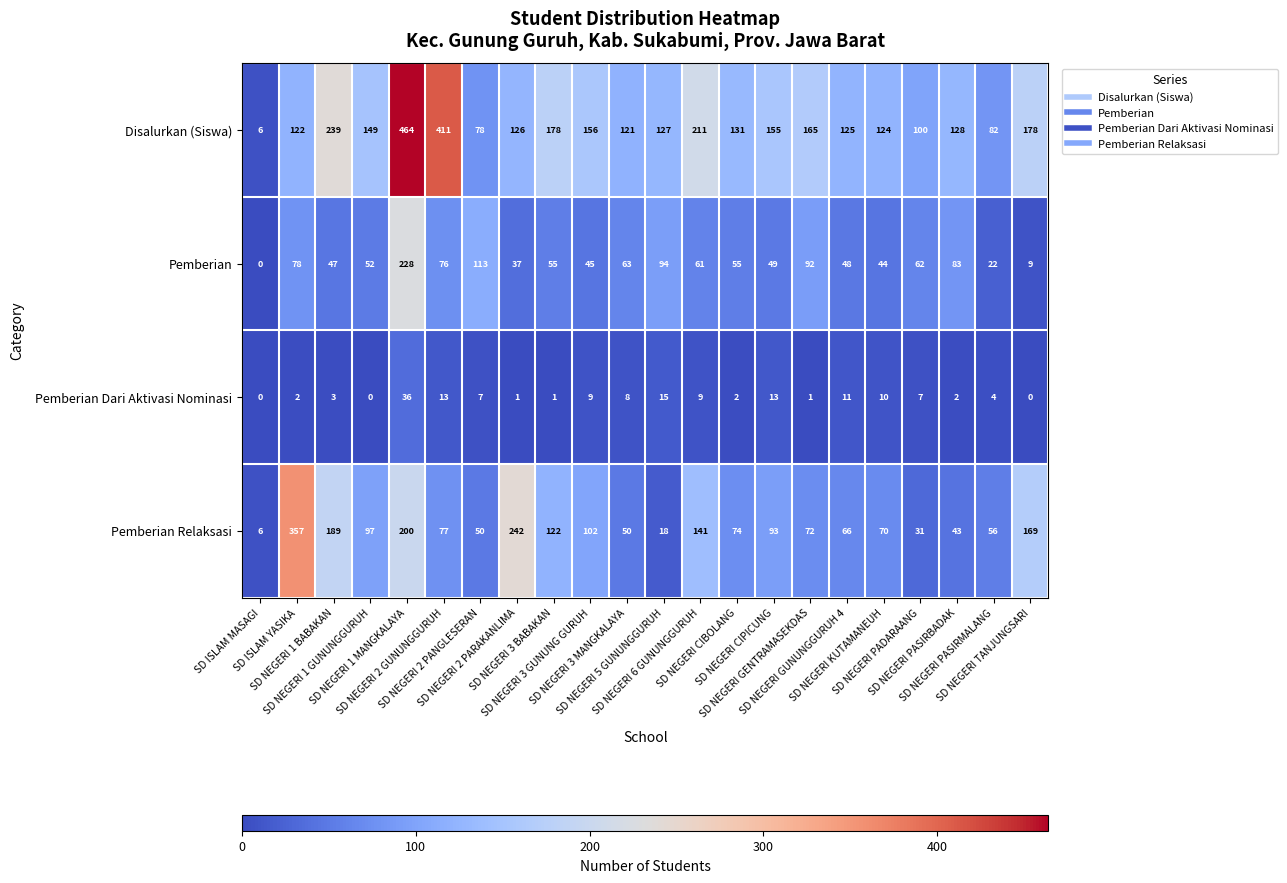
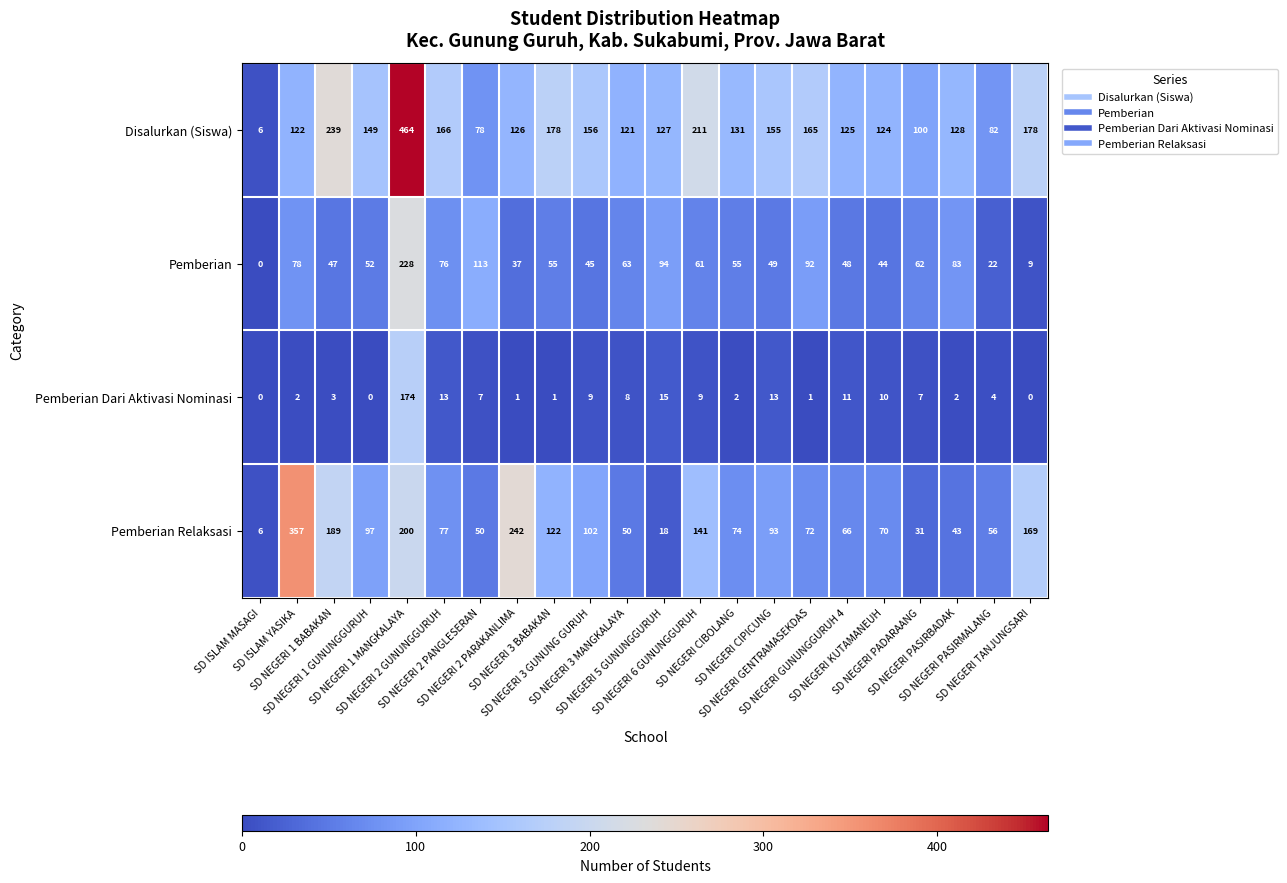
  {
    "Disalurkan (Siswa)": {
      "SD ISLAM MASAGI": 6,
      "SD ISLAM YASIKA": 122,
      "SD NEGERI 1 BABAKAN": 239,
      "SD NEGERI 1 GUNUNGGURUH": 149,
      "SD NEGERI 1 MANGKALAYA": 464,
-     "SD NEGERI 2 GUNUNGGURUH": 411,
+     "SD NEGERI 2 GUNUNGGURUH": 166,
      "SD NEGERI 2 PANGLESERAN": 78,
      "SD NEGERI 2 PARAKANLIMA": 126,
      "SD NEGERI 3 BABAKAN": 178,
      "SD NEGERI 3 GUNUNG GURUH": 156,
      "SD NEGERI 3 MANGKALAYA": 121,
      "SD NEGERI 5 GUNUNGGURUH": 127,
      "SD NEGERI 6 GUNUNGGURUH": 211,
      "SD NEGERI CIBOLANG": 131,
      "SD NEGERI CIPICUNG": 155,
      "SD NEGERI GENTRAMASEKDAS": 165,
      "SD NEGERI GUNUNGGURUH 4": 125,
      "SD NEGERI KUTAMANEUH": 124,
      "SD NEGERI PADARAANG": 100,
      "SD NEGERI PASIRBADAK": 128,
      "SD NEGERI PASIRMALANG": 82,
      "SD NEGERI TANJUNGSARI": 178
    },
    "Pemberian": {
      "SD ISLAM MASAGI": 0,
      "SD ISLAM YASIKA": 78,
      "SD NEGERI 1 BABAKAN": 47,
      "SD NEGERI 1 GUNUNGGURUH": 52,
      "SD NEGERI 1 MANGKALAYA": 228,
      "SD NEGERI 2 GUNUNGGURUH": 76,
      "SD NEGERI 2 PANGLESERAN": 113,
      "SD NEGERI 2 PARAKANLIMA": 37,
      "SD NEGERI 3 BABAKAN": 55,
      "SD NEGERI 3 GUNUNG GURUH": 45,
      "SD NEGERI 3 MANGKALAYA": 63,
      "SD NEGERI 5 GUNUNGGURUH": 94,
      "SD NEGERI 6 GUNUNGGURUH": 61,
      "SD NEGERI CIBOLANG": 55,
      "SD NEGERI CIPICUNG": 49,
      "SD NEGERI GENTRAMASEKDAS": 92,
      "SD NEGERI GUNUNGGURUH 4": 48,
      "SD NEGERI KUTAMANEUH": 44,
      "SD NEGERI PADARAANG": 62,
      "SD NEGERI PASIRBADAK": 83,
      "SD NEGERI PASIRMALANG": 22,
      "SD NEGERI TANJUNGSARI": 9
    },
    "Pemberian Dari Aktivasi Nominasi": {
      "SD ISLAM MASAGI": 0,
      "SD ISLAM YASIKA": 2,
      "SD NEGERI 1 BABAKAN": 3,
      "SD NEGERI 1 GUNUNGGURUH": 0,
-     "SD NEGERI 1 MANGKALAYA": 36,
+     "SD NEGERI 1 MANGKALAYA": 174,
      "SD NEGERI 2 GUNUNGGURUH": 13,
      "SD NEGERI 2 PANGLESERAN": 7,
      "SD NEGERI 2 PARAKANLIMA": 1,
      "SD NEGERI 3 BABAKAN": 1,
      "SD NEGERI 3 GUNUNG GURUH": 9,
      "SD NEGERI 3 MANGKALAYA": 8,
      "SD NEGERI 5 GUNUNGGURUH": 15,
      "SD NEGERI 6 GUNUNGGURUH": 9,
      "SD NEGERI CIBOLANG": 2,
      "SD NEGERI CIPICUNG": 13,
      "SD NEGERI GENTRAMASEKDAS": 1,
      "SD NEGERI GUNUNGGURUH 4": 11,
      "SD NEGERI KUTAMANEUH": 10,
      "SD NEGERI PADARAANG": 7,
      "SD NEGERI PASIRBADAK": 2,
      "SD NEGERI PASIRMALANG": 4,
      "SD NEGERI TANJUNGSARI": 0
    },
    "Pemberian Relaksasi": {
      "SD ISLAM MASAGI": 6,
      "SD ISLAM YASIKA": 357,
      "SD NEGERI 1 BABAKAN": 189,
      "SD NEGERI 1 GUNUNGGURUH": 97,
      "SD NEGERI 1 MANGKALAYA": 200,
      "SD NEGERI 2 GUNUNGGURUH": 77,
      "SD NEGERI 2 PANGLESERAN": 50,
      "SD NEGERI 2 PARAKANLIMA": 242,
      "SD NEGERI 3 BABAKAN": 122,
      "SD NEGERI 3 GUNUNG GURUH": 102,
      "SD NEGERI 3 MANGKALAYA": 50,
      "SD NEGERI 5 GUNUNGGURUH": 18,
      "SD NEGERI 6 GUNUNGGURUH": 141,
      "SD NEGERI CIBOLANG": 74,
      "SD NEGERI CIPICUNG": 93,
      "SD NEGERI GENTRAMASEKDAS": 72,
      "SD NEGERI GUNUNGGURUH 4": 66,
      "SD NEGERI KUTAMANEUH": 70,
      "SD NEGERI PADARAANG": 31,
      "SD NEGERI PASIRBADAK": 43,
      "SD NEGERI PASIRMALANG": 56,
      "SD NEGERI TANJUNGSARI": 169
    }
  }
